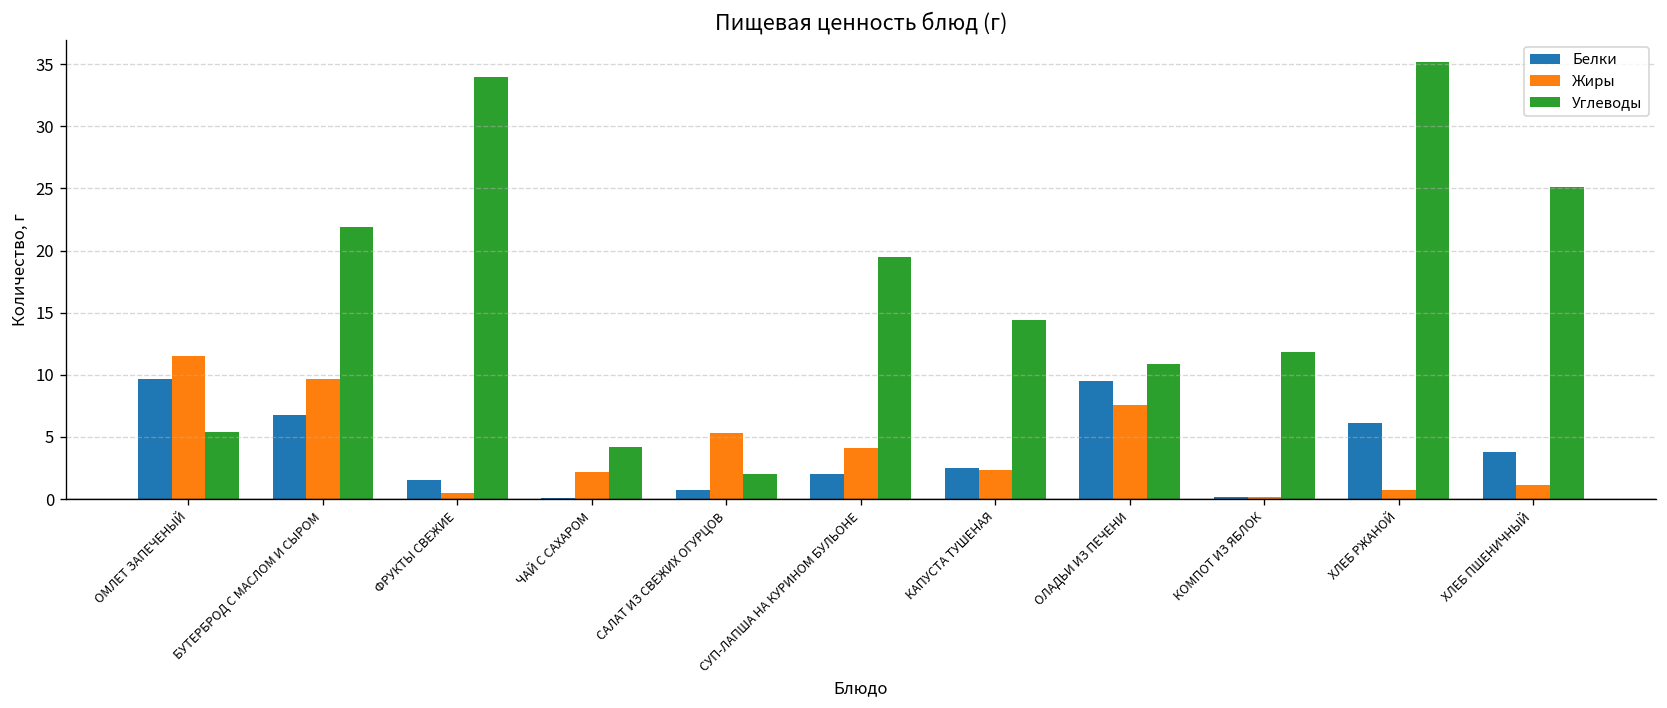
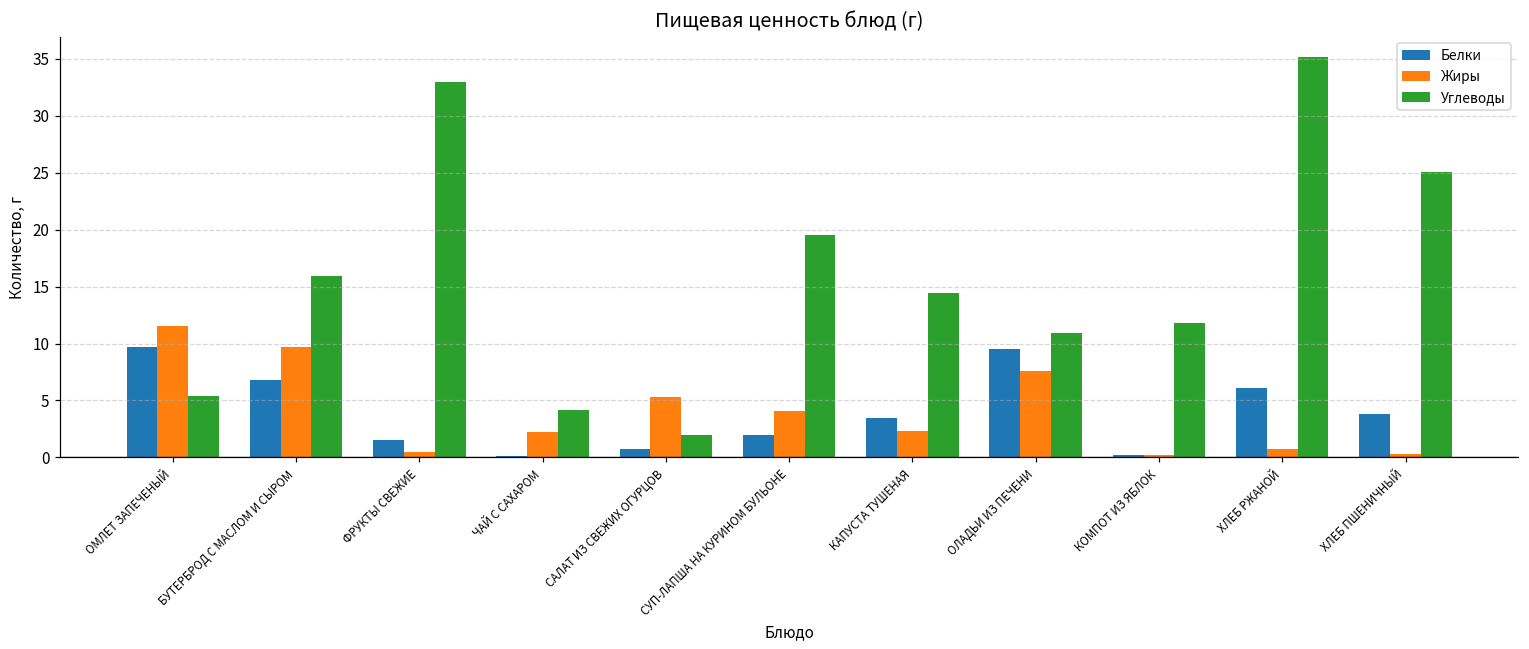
  {
    "Белки": {
      "ОМЛЕТ ЗАПЕЧЕНЫЙ": 9.7,
      "БУТЕРБРОД С МАСЛОМ И СЫРОМ": 6.8,
      "ФРУКТЫ СВЕЖИЕ": 1.5,
      "САЛАТ ИЗ СВЕЖИХ ОГУРЦОВ": 0.7,
      "СУП-ЛАПША НА КУРИНОМ БУЛЬОНЕ": 2.0,
-     "КАПУСТА ТУШЕНАЯ": 2.5,
+     "КАПУСТА ТУШЕНАЯ": 3.5,
      "ОЛАДЬИ ИЗ ПЕЧЕНИ": 9.5,
      "ХЛЕБ РЖАНОЙ": 6.1,
      "ХЛЕБ ПШЕНИЧНЫЙ": 3.8
    },
    "Жиры": {
      "ОМЛЕТ ЗАПЕЧЕНЫЙ": 11.5,
      "БУТЕРБРОД С МАСЛОМ И СЫРОМ": 9.7,
      "ФРУКТЫ СВЕЖИЕ": 0.5,
      "ЧАЙ С САХАРОМ": 2.2,
      "САЛАТ ИЗ СВЕЖИХ ОГУРЦОВ": 5.3,
      "СУП-ЛАПША НА КУРИНОМ БУЛЬОНЕ": 4.1,
      "КАПУСТА ТУШЕНАЯ": 2.3,
      "ОЛАДЬИ ИЗ ПЕЧЕНИ": 7.6,
      "ХЛЕБ РЖАНОЙ": 0.7,
-     "ХЛЕБ ПШЕНИЧНЫЙ": 1.1
+     "ХЛЕБ ПШЕНИЧНЫЙ": 0.3
    },
    "Углеводы": {
      "ОМЛЕТ ЗАПЕЧЕНЫЙ": 5.4,
-     "БУТЕРБРОД С МАСЛОМ И СЫРОМ": 21.9,
-     "ФРУКТЫ СВЕЖИЕ": 34,
+     "БУТЕРБРОД С МАСЛОМ И СЫРОМ": 15.9,
+     "ФРУКТЫ СВЕЖИЕ": 33,
      "ЧАЙ С САХАРОМ": 4.2,
      "САЛАТ ИЗ СВЕЖИХ ОГУРЦОВ": 2.0,
      "СУП-ЛАПША НА КУРИНОМ БУЛЬОНЕ": 19.5,
      "КАПУСТА ТУШЕНАЯ": 14.4,
      "ОЛАДЬИ ИЗ ПЕЧЕНИ": 10.9,
      "КОМПОТ ИЗ ЯБЛОК": 11.8,
      "ХЛЕБ РЖАНОЙ": 35.2,
      "ХЛЕБ ПШЕНИЧНЫЙ": 25.1
    }
  }
